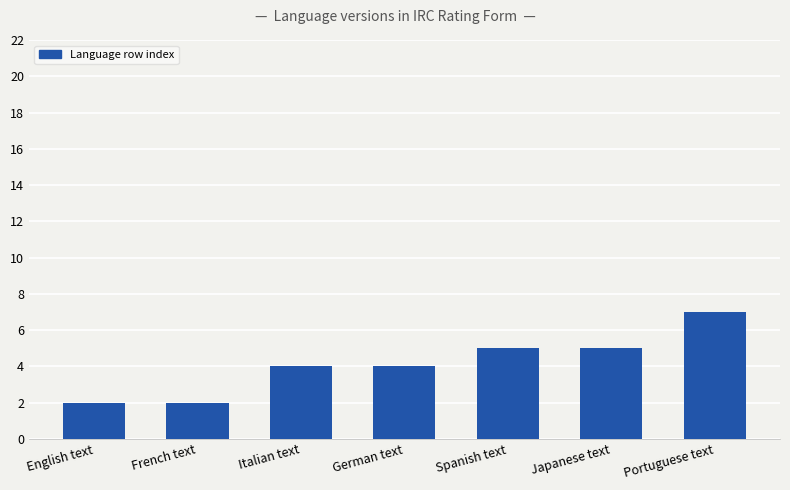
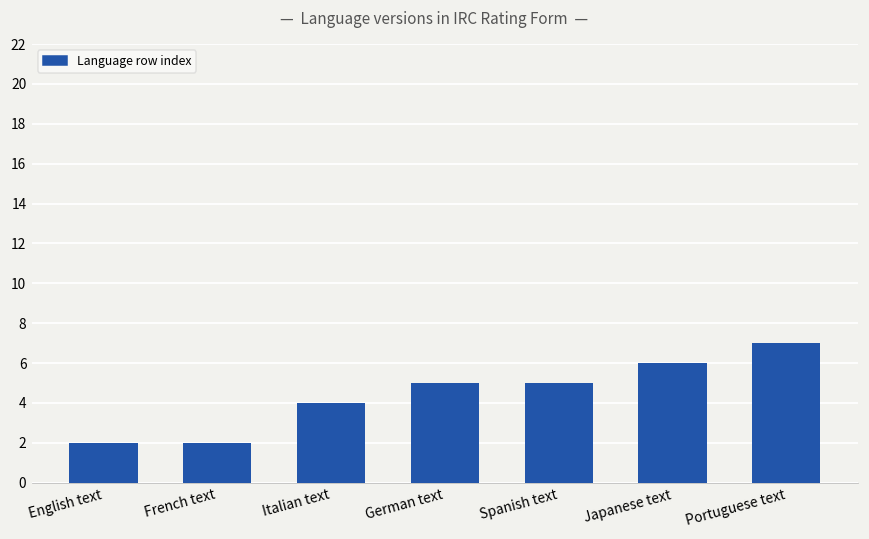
  {
    "English text": 2,
    "French text": 2,
    "Italian text": 4,
-   "German text": 4,
+   "German text": 5,
    "Spanish text": 5,
-   "Japanese text": 5,
+   "Japanese text": 6,
    "Portuguese text": 7
  }
